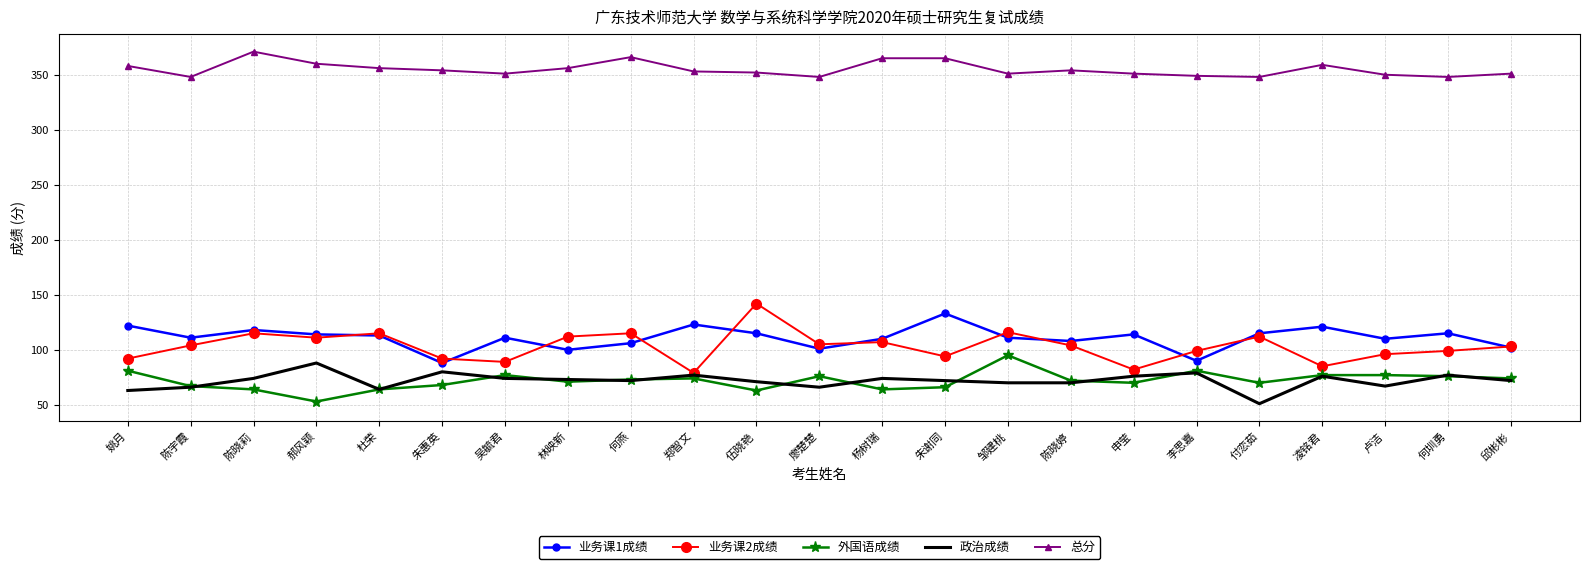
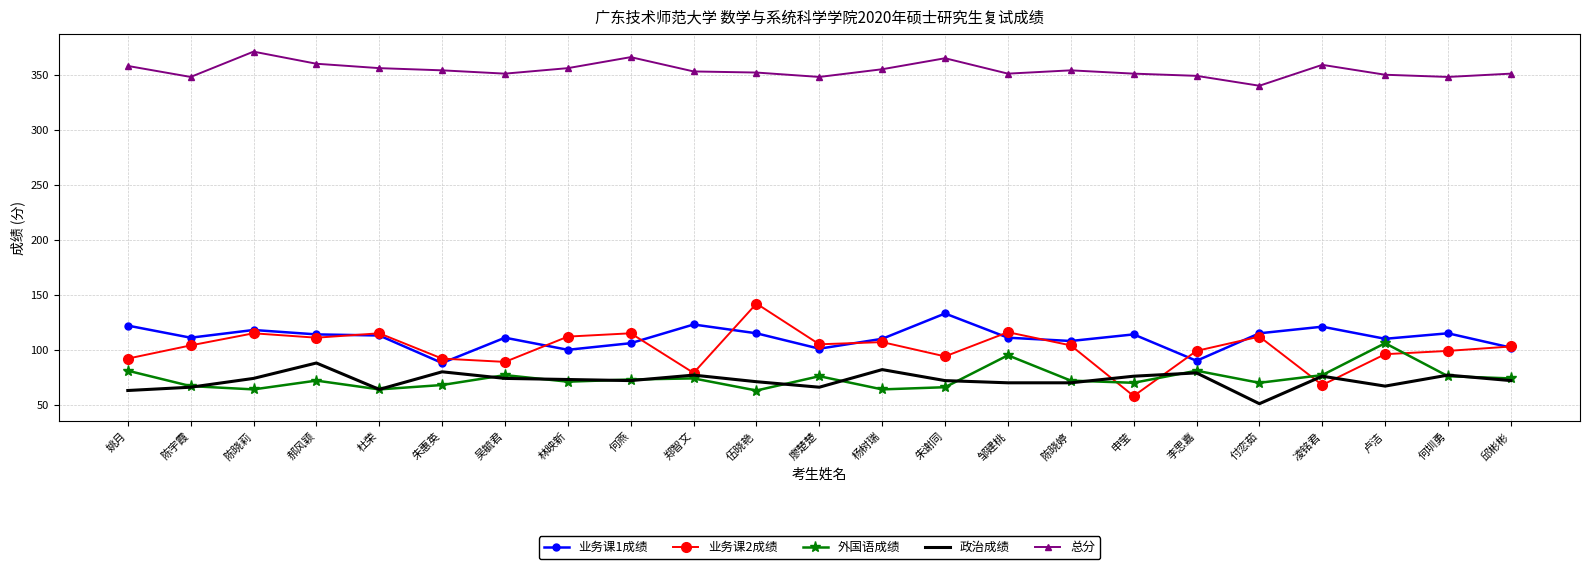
  {
    "业务课1成绩": {
      "姚月": 122,
      "陈宇霞": 111,
      "陈晓莉": 118,
      "郝风颖": 114,
      "朱惠英": 88,
      "吴毓君": 111,
      "林映新": 100,
      "何燕": 106,
      "郑智文": 123,
      "伍晓艳": 115,
      "廖楚楚": 101,
      "杨树瑞": 110,
      "朱谢同": 133,
      "邹建桃": 111,
      "陈晓婷": 108,
      "申莹": 114,
      "李思嘉": 90,
      "付恋茹": 115,
      "凌铭君": 121,
      "卢洁": 110,
      "何圳勇": 115
    },
    "业务课2成绩": {
      "姚月": 92,
      "陈宇霞": 104,
      "陈晓莉": 115,
      "郝风颖": 111,
      "朱惠英": 92,
      "吴毓君": 89,
      "林映新": 112,
      "何燕": 115,
      "伍晓艳": 142,
      "廖楚楚": 105,
      "杨树瑞": 107,
      "朱谢同": 94,
      "邹建桃": 116,
      "陈晓婷": 104,
-     "申莹": 82,
+     "申莹": 58,
      "李思嘉": 99,
      "付恋茹": 112,
-     "凌铭君": 85,
+     "凌铭君": 68,
      "卢洁": 96,
      "何圳勇": 99
    },
    "外国语成绩": {
      "姚月": 81,
      "陈晓莉": 64,
-     "郝风颖": 53,
+     "郝风颖": 72,
      "朱惠英": 68,
      "吴毓君": 77,
      "郑智文": 74,
      "伍晓艳": 63,
      "廖楚楚": 76,
      "杨树瑞": 64,
      "朱谢同": 66,
      "邹建桃": 95,
      "申莹": 70,
      "付恋茹": 70,
-     "卢洁": 77
+     "卢洁": 106
    },
    "政治成绩": {
      "姚月": 63,
      "陈晓莉": 74,
      "郝风颖": 88,
      "朱惠英": 80,
      "吴毓君": 74,
      "伍晓艳": 71,
      "廖楚楚": 66,
-     "杨树瑞": 74,
+     "杨树瑞": 82,
      "朱谢同": 72,
      "邹建桃": 70,
      "申莹": 76,
      "付恋茹": 51,
      "卢洁": 67
    },
    "总分": {
      "姚月": 358,
      "陈宇霞": 348,
      "陈晓莉": 371,
      "郝风颖": 360,
      "杜荣": 356,
      "朱惠英": 354,
      "吴毓君": 351,
      "林映新": 356,
      "何燕": 366,
      "郑智文": 353,
      "伍晓艳": 352,
      "廖楚楚": 348,
-     "杨树瑞": 365,
+     "杨树瑞": 355,
      "朱谢同": 365,
      "邹建桃": 351,
      "陈晓婷": 354,
      "申莹": 351,
      "李思嘉": 349,
-     "付恋茹": 348,
+     "付恋茹": 340,
      "凌铭君": 359,
      "卢洁": 350,
      "何圳勇": 348,
      "邱彬彬": 351
    }
  }
